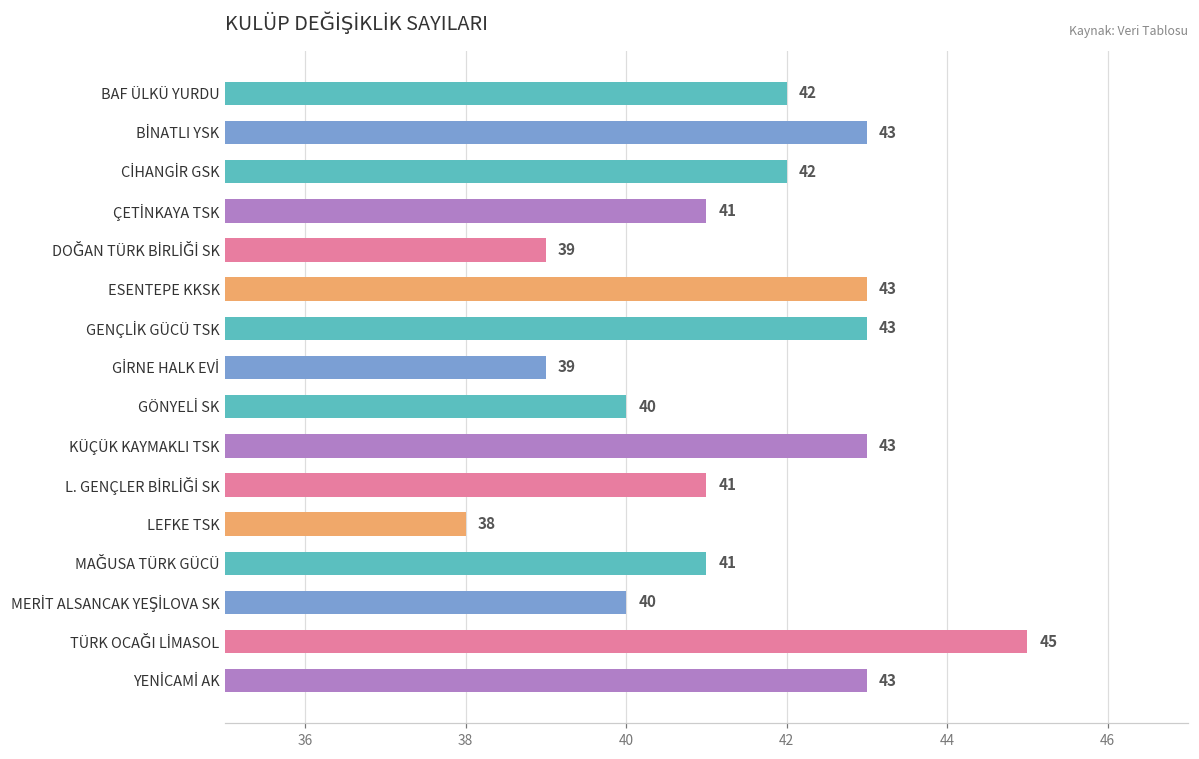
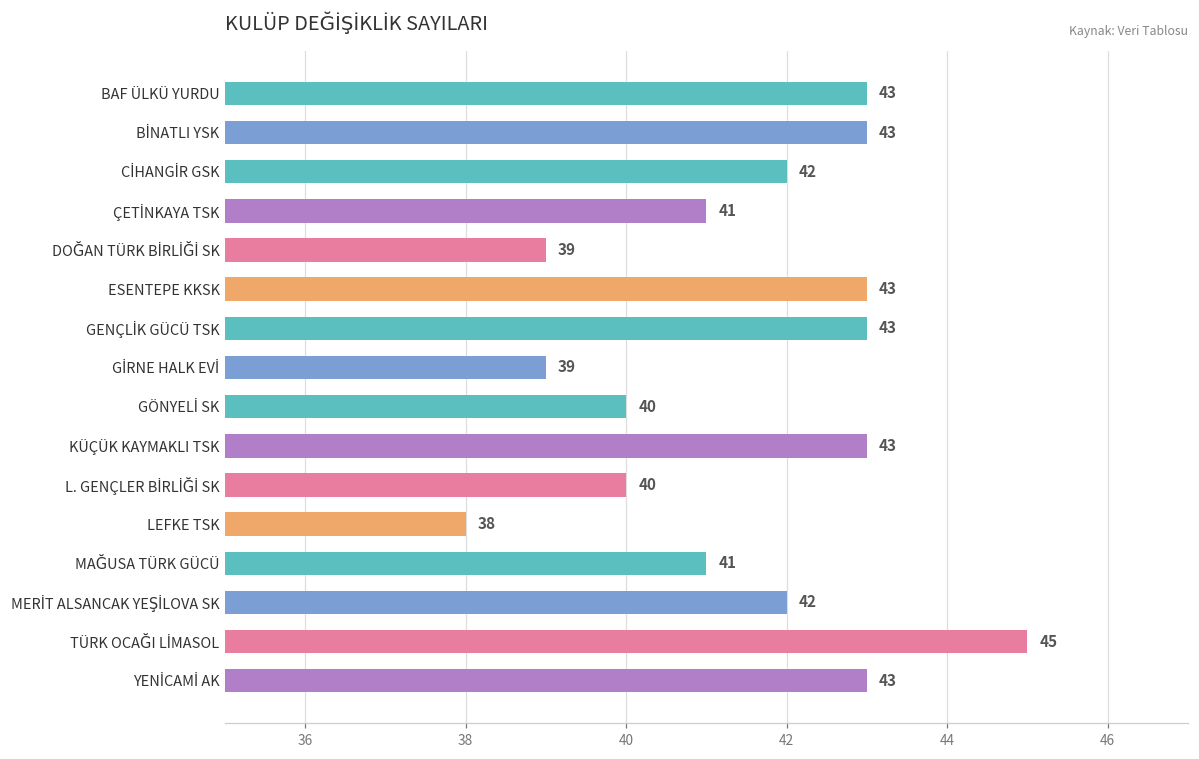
  {
-   "BAF ÜLKÜ YURDU": 42,
+   "BAF ÜLKÜ YURDU": 43,
    "BİNATLI YSK": 43,
    "CİHANGİR GSK": 42,
    "ÇETİNKAYA TSK": 41,
    "DOĞAN TÜRK BİRLİĞİ SK": 39,
    "ESENTEPE KKSK": 43,
    "GENÇLİK GÜCÜ TSK": 43,
    "GİRNE HALK EVİ": 39,
    "GÖNYELİ SK": 40,
    "KÜÇÜK KAYMAKLI TSK": 43,
-   "L. GENÇLER BİRLİĞİ SK": 41,
+   "L. GENÇLER BİRLİĞİ SK": 40,
    "LEFKE TSK": 38,
    "MAĞUSA TÜRK GÜCÜ": 41,
-   "MERİT ALSANCAK YEŞİLOVA SK": 40,
+   "MERİT ALSANCAK YEŞİLOVA SK": 42,
    "TÜRK OCAĞI LİMASOL": 45,
    "YENİCAMİ AK": 43
  }
